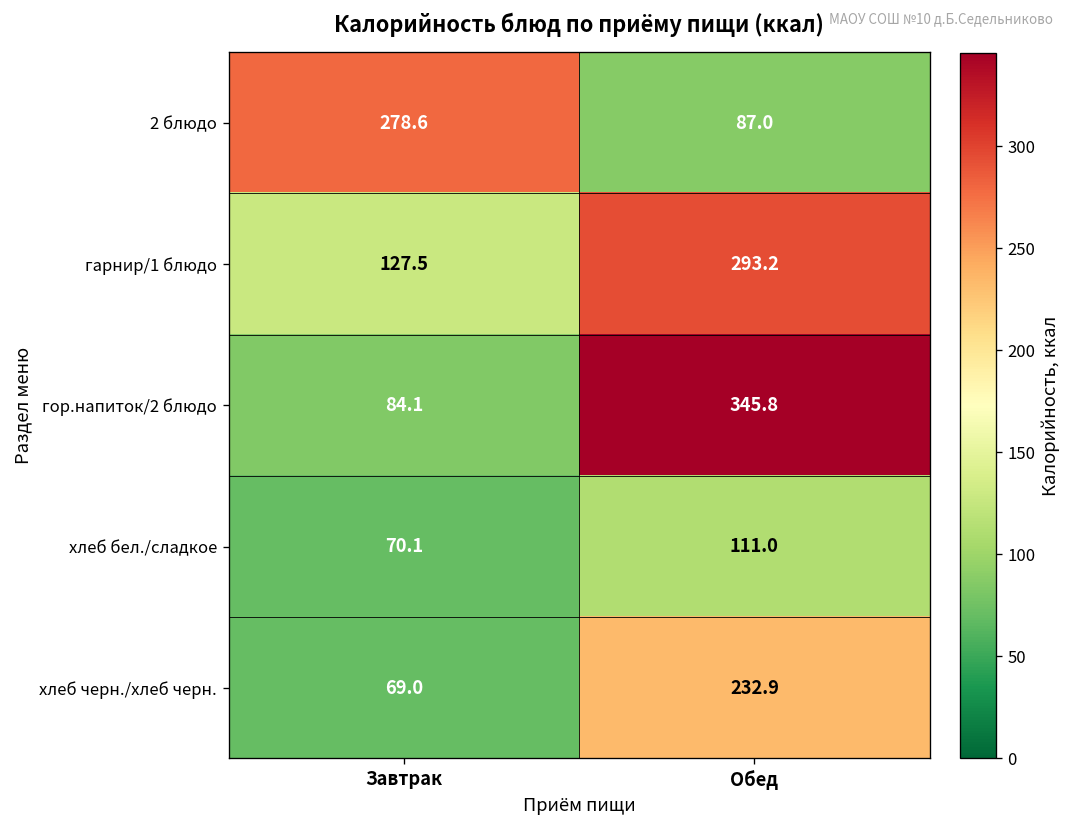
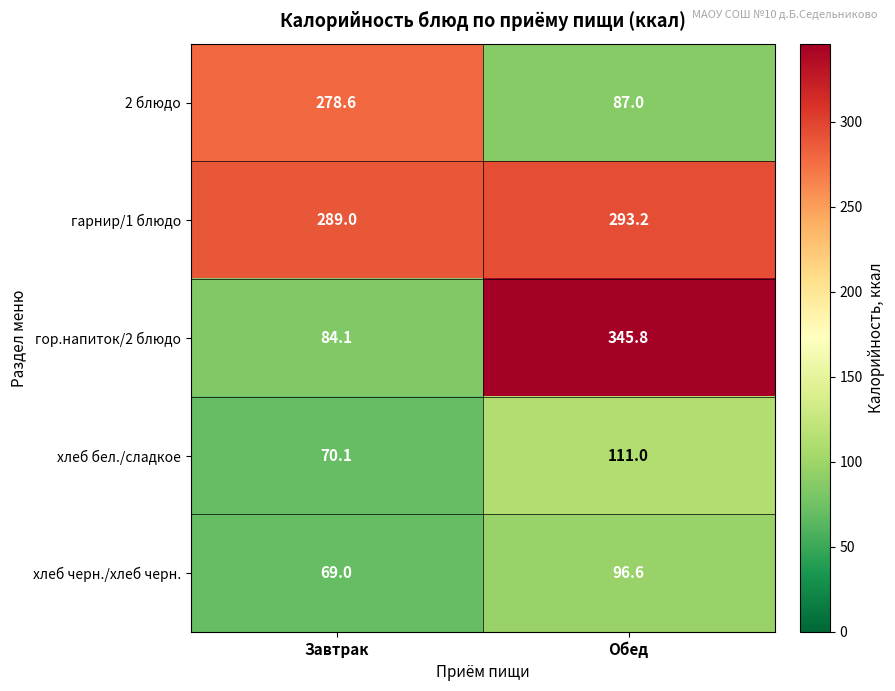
  {
    "2 блюдо": {
      "Завтрак": 278.6,
      "Обед": 87.0
    },
    "гарнир/1 блюдо": {
-     "Завтрак": 127.5,
+     "Завтрак": 289.0,
      "Обед": 293.2
    },
    "гор.напиток/2 блюдо": {
      "Завтрак": 84.1,
      "Обед": 345.8
    },
    "хлеб бел./сладкое": {
      "Завтрак": 70.1,
      "Обед": 111.0
    },
    "хлеб черн./хлеб черн.": {
      "Завтрак": 69.0,
-     "Обед": 232.9
+     "Обед": 96.6
    }
  }
